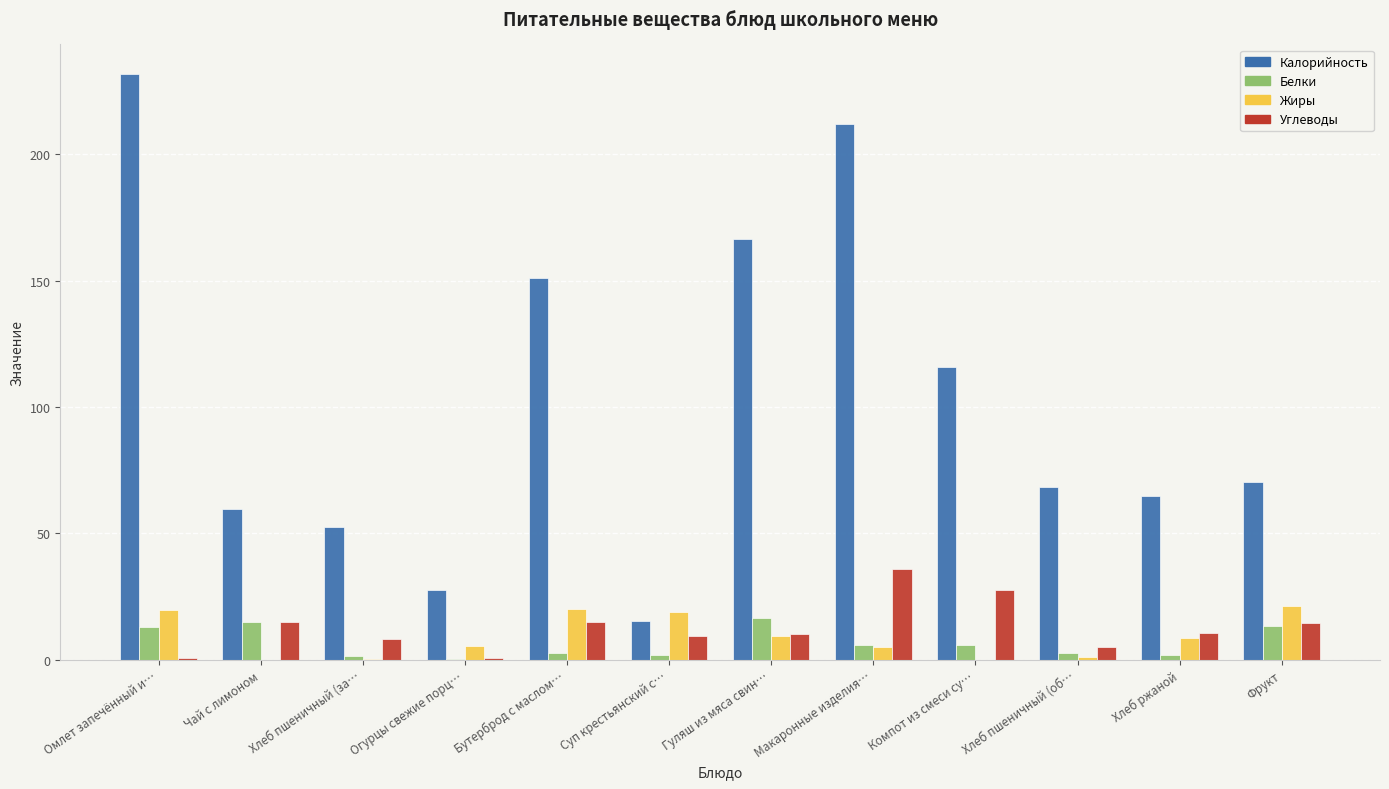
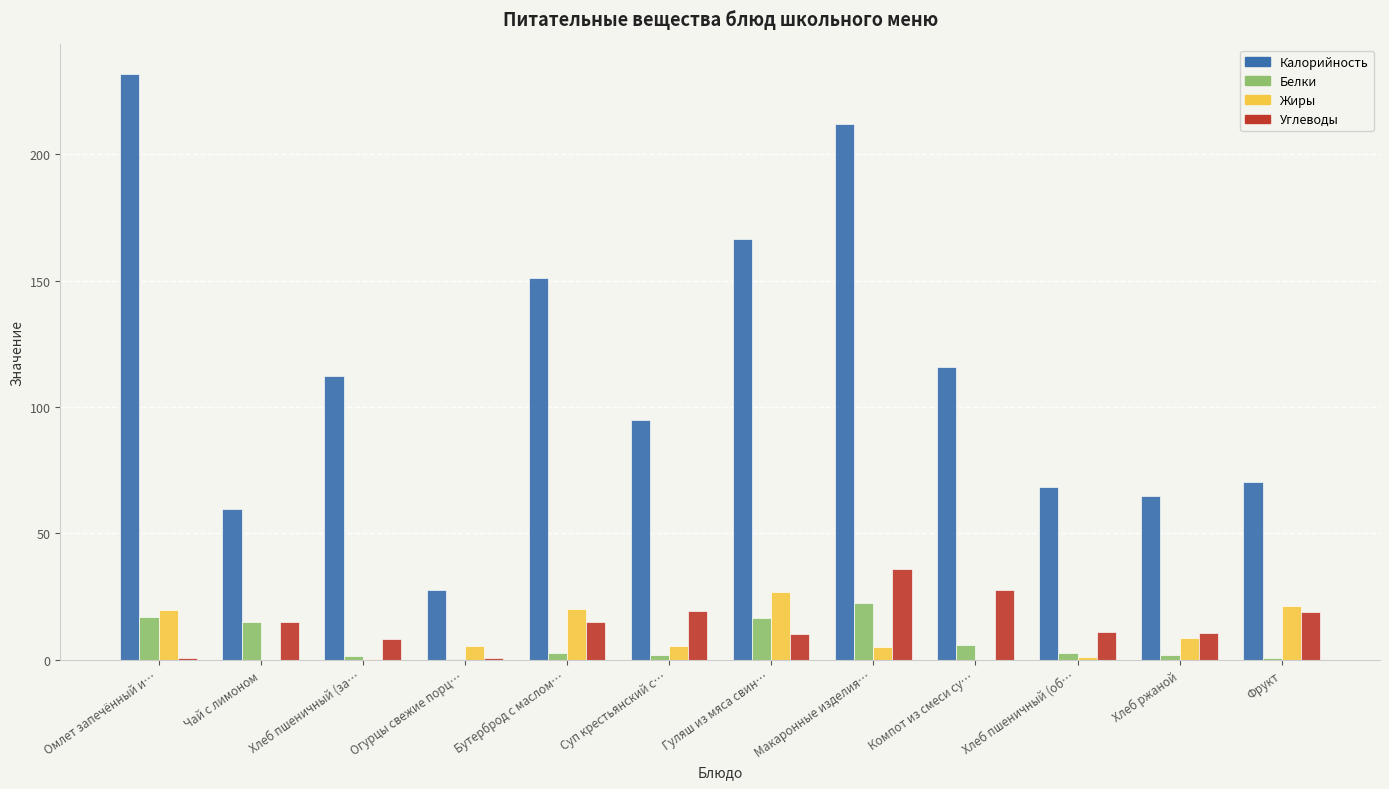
  {
    "Калорийность": {
      "Омлет запечённый и…": 232,
      "Чай с лимоном": 60,
-     "Хлеб пшеничный (за…": 53,
+     "Хлеб пшеничный (за…": 112,
      "Огурцы свежие порц…": 28,
      "Бутерброд с маслом…": 151,
-     "Суп крестьянский с…": 15,
+     "Суп крестьянский с…": 95,
      "Гуляш из мяса свин…": 166,
      "Макаронные изделия…": 212,
      "Компот из смеси су…": 116,
      "Хлеб пшеничный (об…": 69,
      "Хлеб ржаной": 65,
      "Фрукт": 71
    },
    "Белки": {
-     "Омлет запечённый и…": 13,
+     "Омлет запечённый и…": 17,
      "Чай с лимоном": 15,
      "Хлеб пшеничный (за…": 2,
      "Бутерброд с маслом…": 3,
      "Суп крестьянский с…": 2,
      "Гуляш из мяса свин…": 16,
-     "Макаронные изделия…": 6,
+     "Макаронные изделия…": 22,
      "Компот из смеси су…": 6,
      "Хлеб пшеничный (об…": 3,
      "Хлеб ржаной": 2,
-     "Фрукт": 14
+     "Фрукт": 1
    },
    "Жиры": {
      "Омлет запечённый и…": 20,
      "Огурцы свежие порц…": 6,
      "Бутерброд с маслом…": 20,
-     "Суп крестьянский с…": 19,
-     "Гуляш из мяса свин…": 9,
+     "Суп крестьянский с…": 5,
+     "Гуляш из мяса свин…": 27,
      "Макаронные изделия…": 5,
      "Хлеб пшеничный (об…": 1,
      "Хлеб ржаной": 9,
      "Фрукт": 21
    },
    "Углеводы": {
      "Чай с лимоном": 15,
      "Хлеб пшеничный (за…": 8,
      "Бутерброд с маслом…": 15,
-     "Суп крестьянский с…": 9,
+     "Суп крестьянский с…": 19,
      "Гуляш из мяса свин…": 10,
      "Макаронные изделия…": 36,
      "Компот из смеси су…": 27,
-     "Хлеб пшеничный (об…": 5,
+     "Хлеб пшеничный (об…": 11,
      "Хлеб ржаной": 11,
-     "Фрукт": 15
+     "Фрукт": 19
    }
  }
